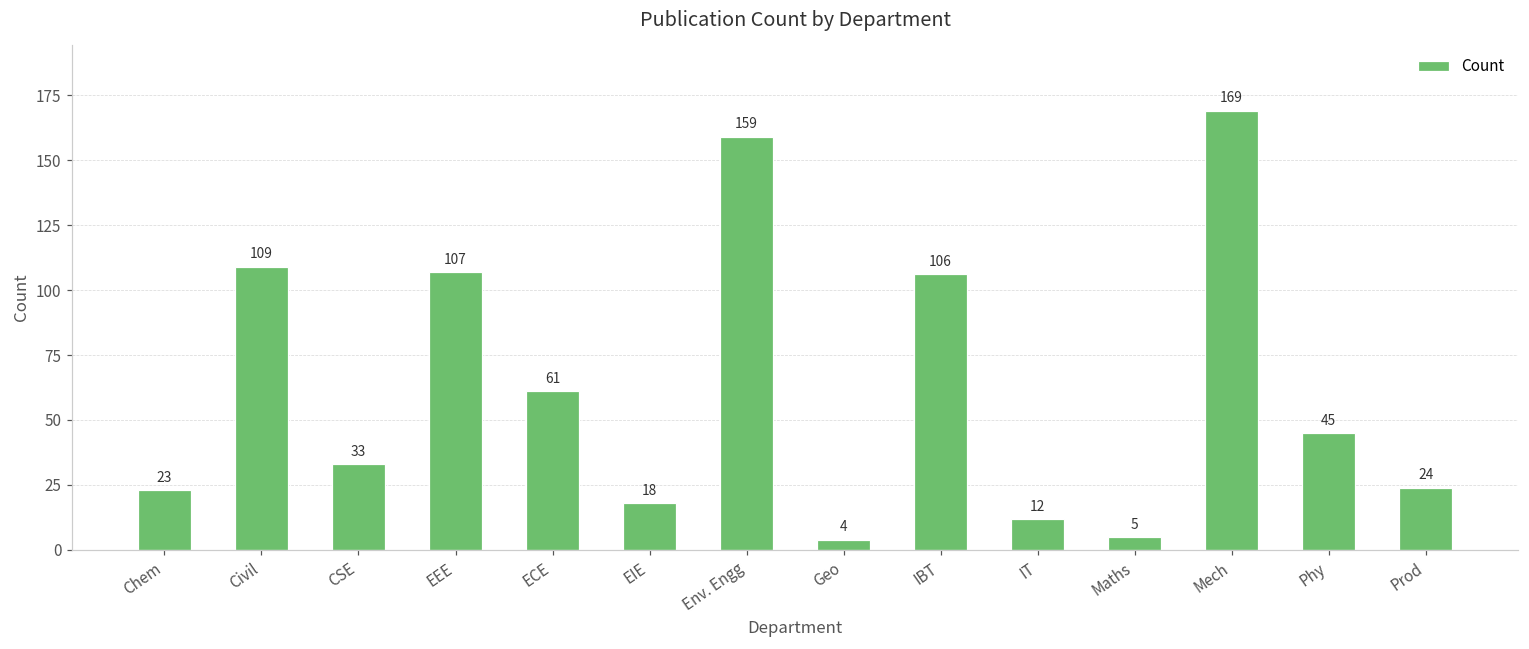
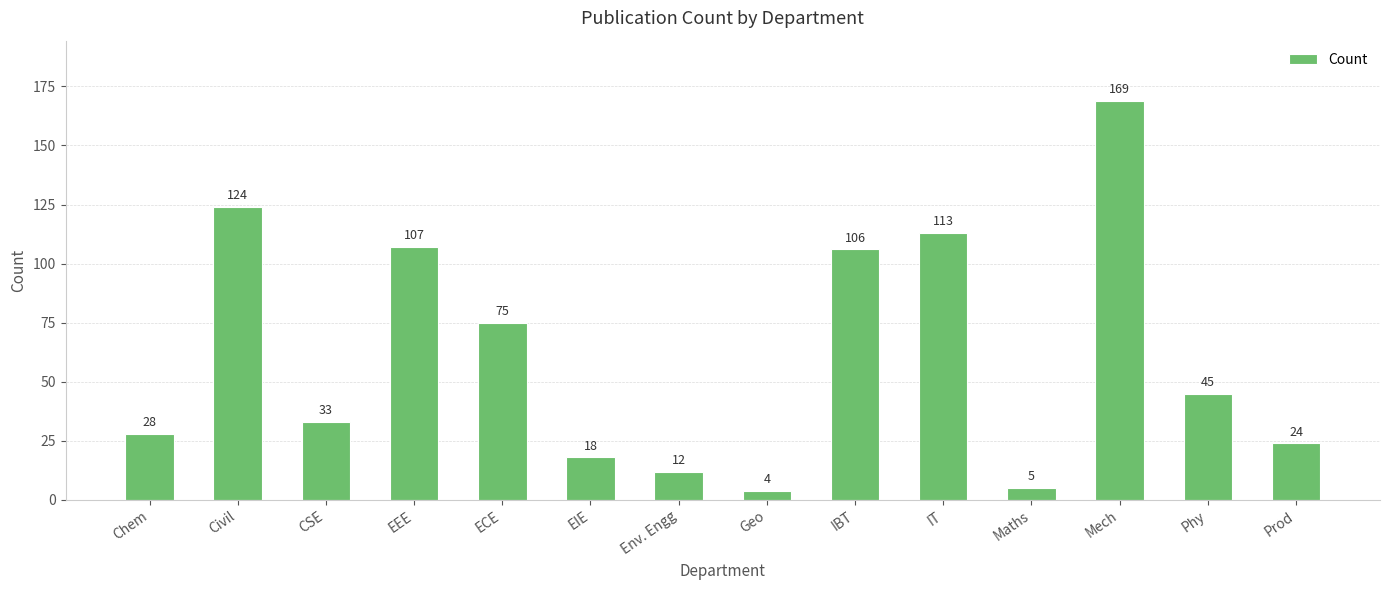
  {
-   "Chem": 23,
-   "Civil": 109,
+   "Chem": 28,
+   "Civil": 124,
    "CSE": 33,
    "EEE": 107,
-   "ECE": 61,
+   "ECE": 75,
    "EIE": 18,
-   "Env. Engg": 159,
+   "Env. Engg": 12,
    "Geo": 4,
    "IBT": 106,
-   "IT": 12,
+   "IT": 113,
    "Maths": 5,
    "Mech": 169,
    "Phy": 45,
    "Prod": 24
  }
